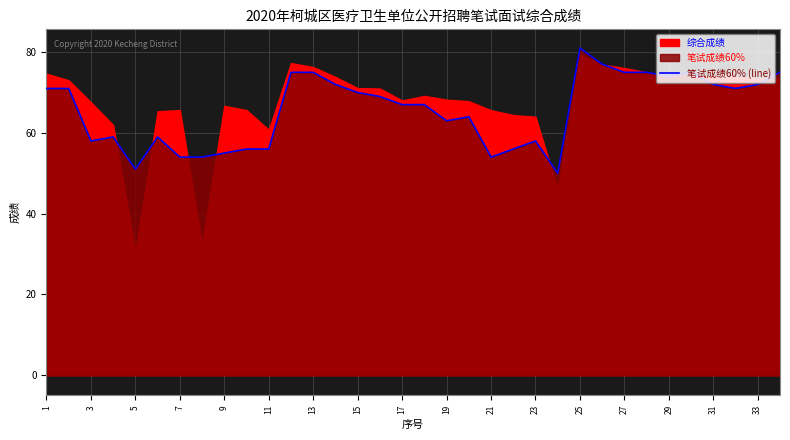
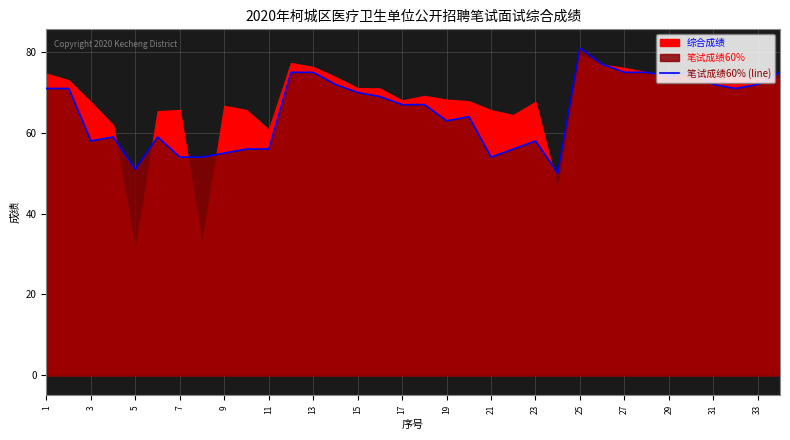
  {
    "综合成绩": {
      "1": 75,
      "3": 68,
      "5": 31,
      "7": 66,
      "9": 67,
      "11": 61,
      "13": 76,
      "15": 71,
      "17": 68,
      "19": 68,
      "21": 66,
-     "23": 64,
+     "23": 68,
      "25": 79,
      "27": 76
    },
    "笔试成绩60%": {
      "1": 71,
      "3": 58,
      "5": 51,
      "7": 54,
      "9": 55,
      "11": 56,
      "13": 75,
      "15": 70,
      "17": 67,
      "19": 63,
      "21": 54,
      "23": 58,
      "25": 81,
      "27": 75,
      "31": 72,
      "33": 72
    }
  }
